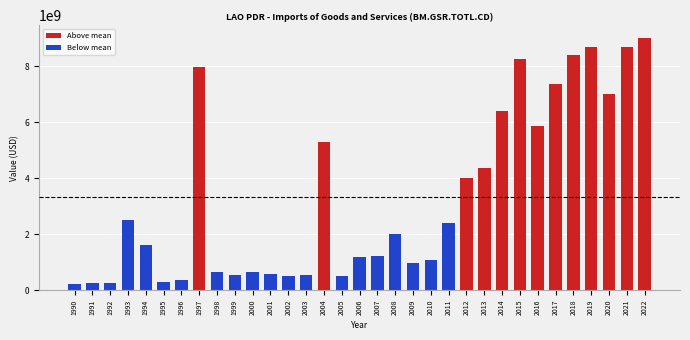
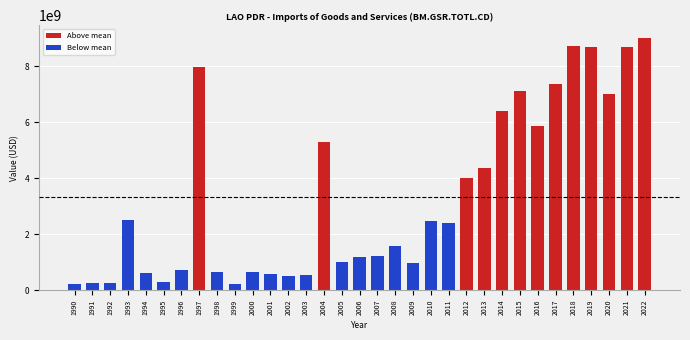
  {
    "1990": 200000000,
    "1991": 200000000,
    "1992": 300000000,
    "1993": 2500000000,
-   "1994": 1600000000,
+   "1994": 600000000,
    "1995": 300000000,
-   "1996": 400000000,
+   "1996": 700000000,
    "1997": 8000000000,
    "1998": 600000000,
-   "1999": 500000000,
+   "1999": 200000000,
    "2000": 600000000,
    "2001": 600000000,
    "2002": 500000000,
    "2003": 500000000,
    "2004": 5300000000,
-   "2005": 500000000,
+   "2005": 1000000000,
    "2006": 1200000000,
    "2007": 1200000000,
-   "2008": 2000000000,
+   "2008": 1600000000,
    "2009": 1000000000,
-   "2010": 1100000000,
+   "2010": 2500000000,
    "2011": 2400000000,
    "2012": 4000000000,
    "2013": 4400000000,
    "2014": 6400000000,
-   "2015": 8300000000,
+   "2015": 7100000000,
    "2016": 5900000000,
    "2017": 7400000000,
-   "2018": 8400000000,
+   "2018": 8700000000,
    "2019": 8700000000,
    "2020": 7000000000,
    "2021": 8700000000,
    "2022": 9000000000
  }
